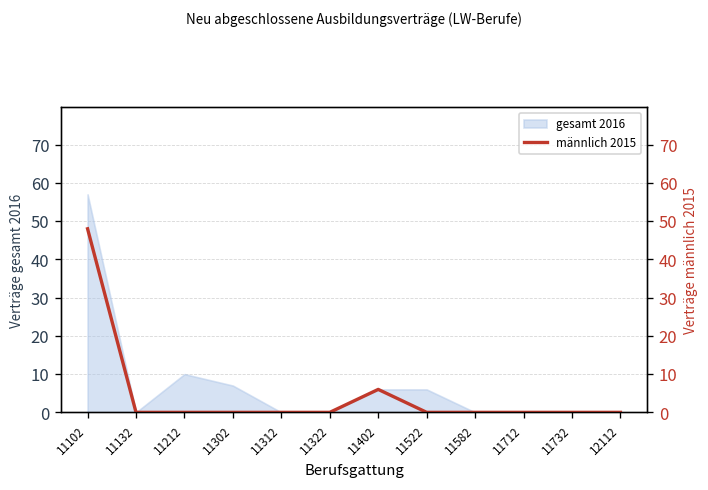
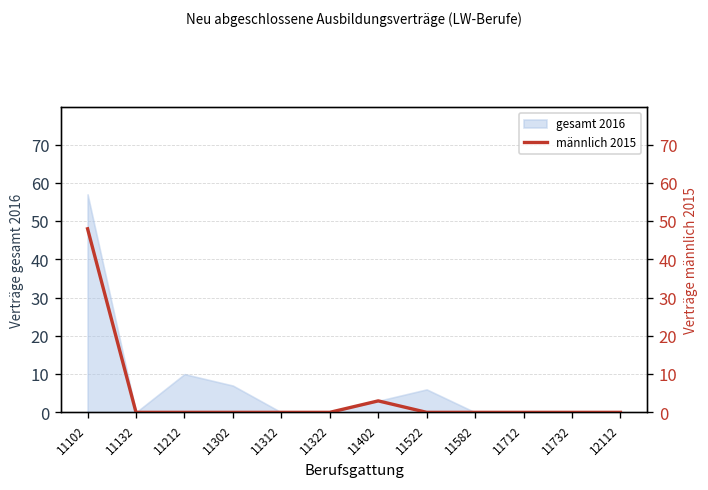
  {
    "gesamt 2016": {
      "11102": 57,
      "11132": 0,
      "11212": 10,
      "11302": 7,
      "11312": 0,
      "11322": 0,
-     "11402": 6,
+     "11402": 3,
      "11522": 6,
      "11582": 0,
      "11712": 0,
      "11732": 0,
      "12112": 0
    },
    "männlich 2015": {
      "11102": 48,
      "11132": 0,
      "11212": 0,
      "11302": 0,
      "11312": 0,
      "11322": 0,
-     "11402": 6,
+     "11402": 3,
      "11522": 0,
      "11582": 0,
      "11712": 0,
      "11732": 0,
      "12112": 0
    }
  }
